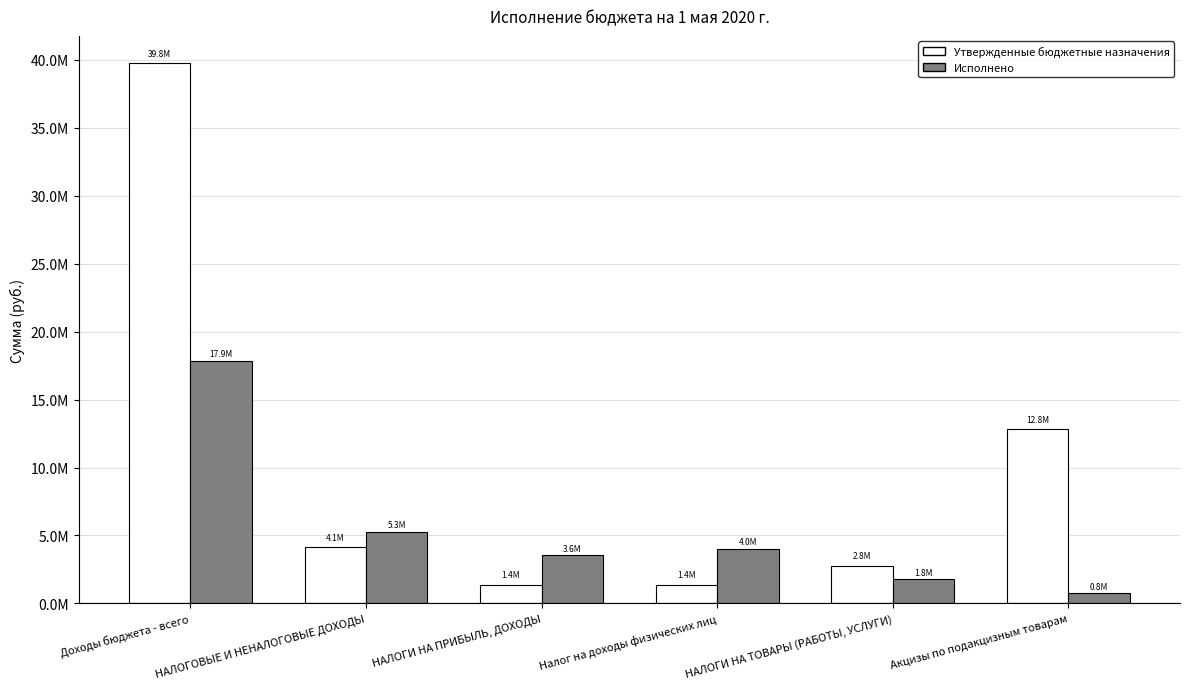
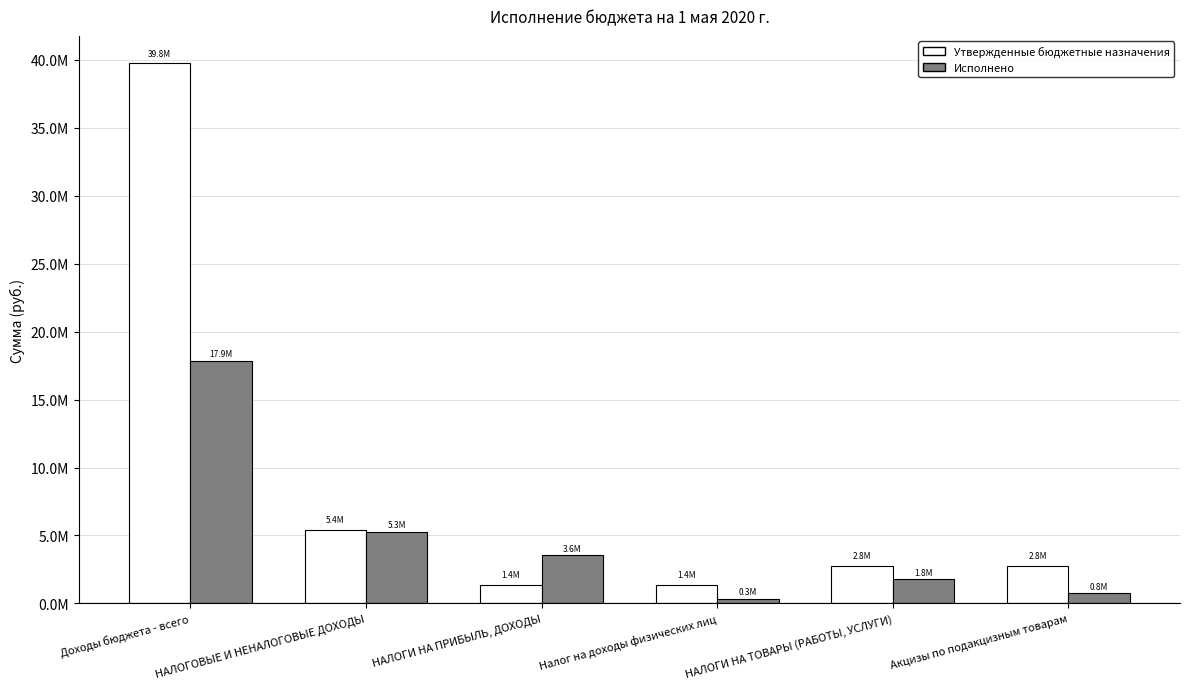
  {
    "Утвержденные бюджетные назначения": {
      "Доходы бюджета - всего": "39.8M",
-     "НАЛОГОВЫЕ И НЕНАЛОГОВЫЕ ДОХОДЫ": "4.1M",
+     "НАЛОГОВЫЕ И НЕНАЛОГОВЫЕ ДОХОДЫ": "5.4M",
      "НАЛОГИ НА ПРИБЫЛЬ, ДОХОДЫ": "1.4M",
      "Налог на доходы физических лиц": "1.4M",
      "НАЛОГИ НА ТОВАРЫ (РАБОТЫ, УСЛУГИ)": "2.8M",
-     "Акцизы по подакцизным товарам": "12.8M"
+     "Акцизы по подакцизным товарам": "2.8M"
    },
    "Исполнено": {
      "Доходы бюджета - всего": "17.9M",
      "НАЛОГОВЫЕ И НЕНАЛОГОВЫЕ ДОХОДЫ": "5.3M",
      "НАЛОГИ НА ПРИБЫЛЬ, ДОХОДЫ": "3.6M",
-     "Налог на доходы физических лиц": "4.0M",
+     "Налог на доходы физических лиц": "0.3M",
      "НАЛОГИ НА ТОВАРЫ (РАБОТЫ, УСЛУГИ)": "1.8M",
      "Акцизы по подакцизным товарам": "0.8M"
    }
  }
